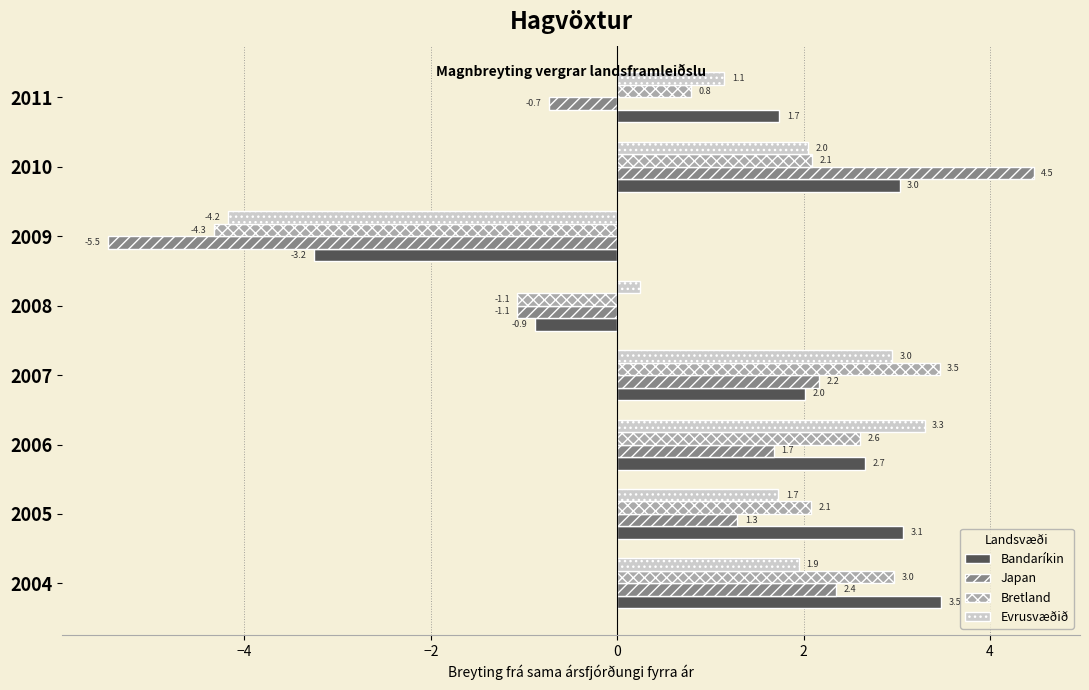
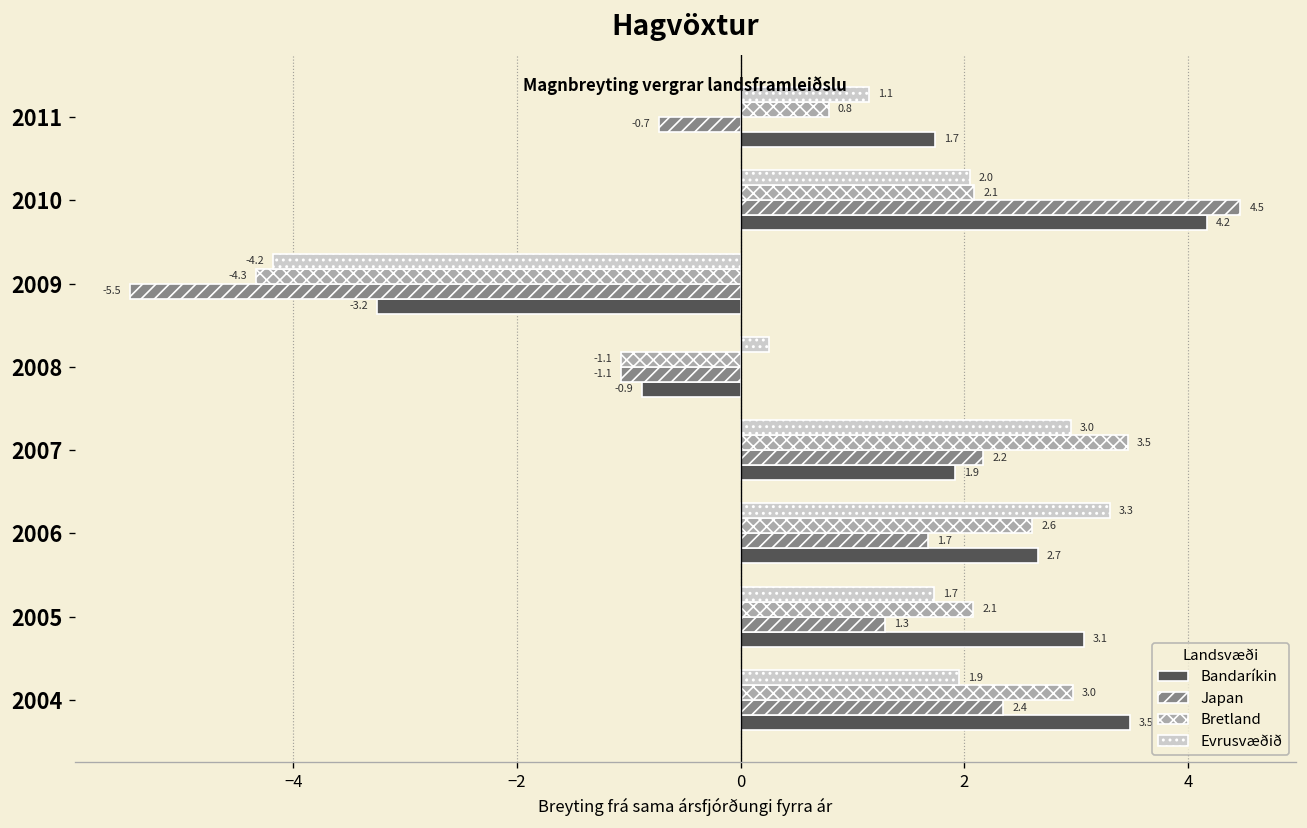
  {
    "Bandaríkin": {
      "2011": 1.7,
-     "2010": 3.0,
+     "2010": 4.2,
      "2009": -3.2,
      "2008": -0.9,
-     "2007": 2.0,
+     "2007": 1.9,
      "2006": 2.7,
      "2005": 3.1
    }
  }
